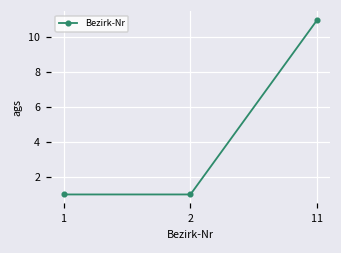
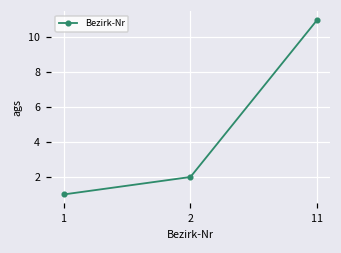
  {
    "1": 1,
-   "2": 1,
+   "2": 2,
    "11": 11
  }
